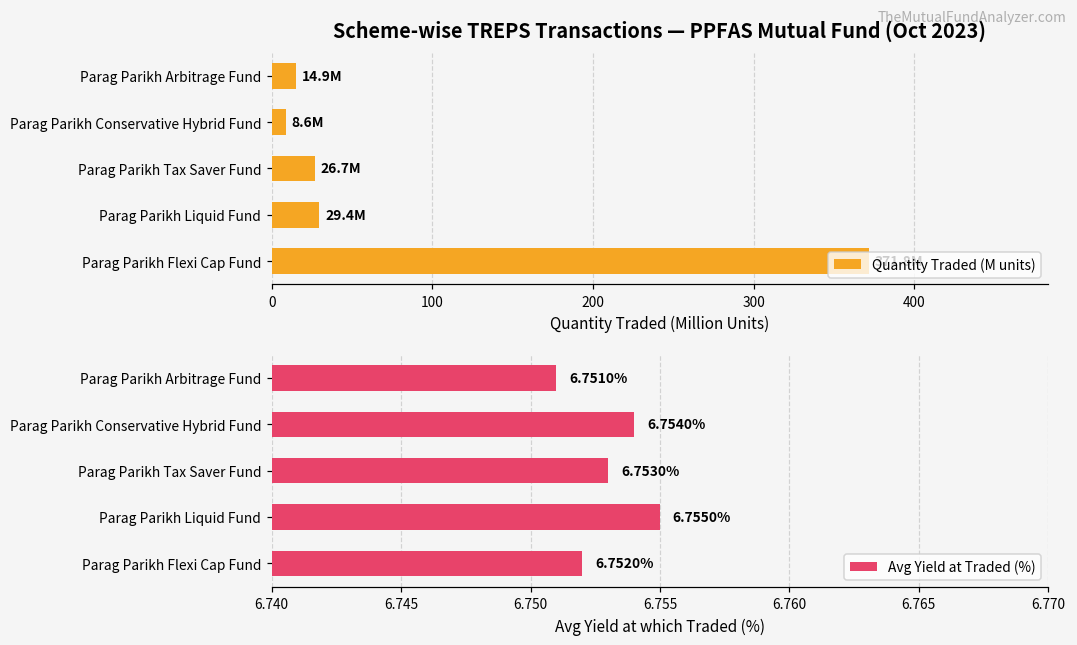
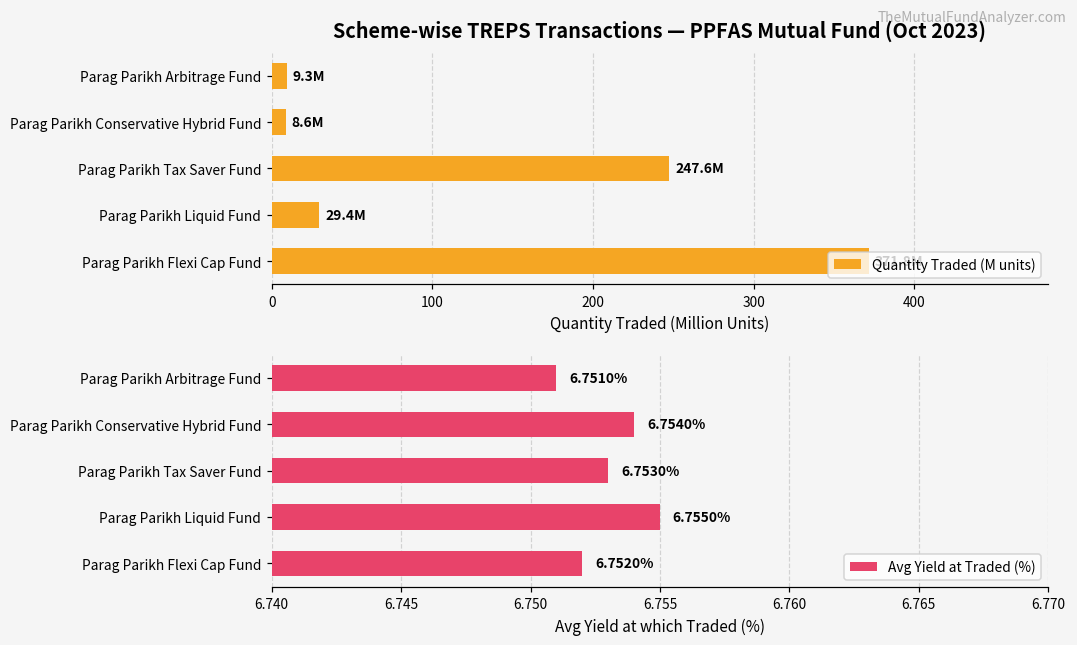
  {
    "Scheme-wise TREPS Transactions — PPFAS Mutual Fund (Oct 2023)": {
-     "Parag Parikh Arbitrage Fund": "14.9M",
+     "Parag Parikh Arbitrage Fund": "9.3M",
      "Parag Parikh Conservative Hybrid Fund": "8.6M",
-     "Parag Parikh Tax Saver Fund": "26.7M",
+     "Parag Parikh Tax Saver Fund": "247.6M",
      "Parag Parikh Liquid Fund": "29.4M"
    }
  }
